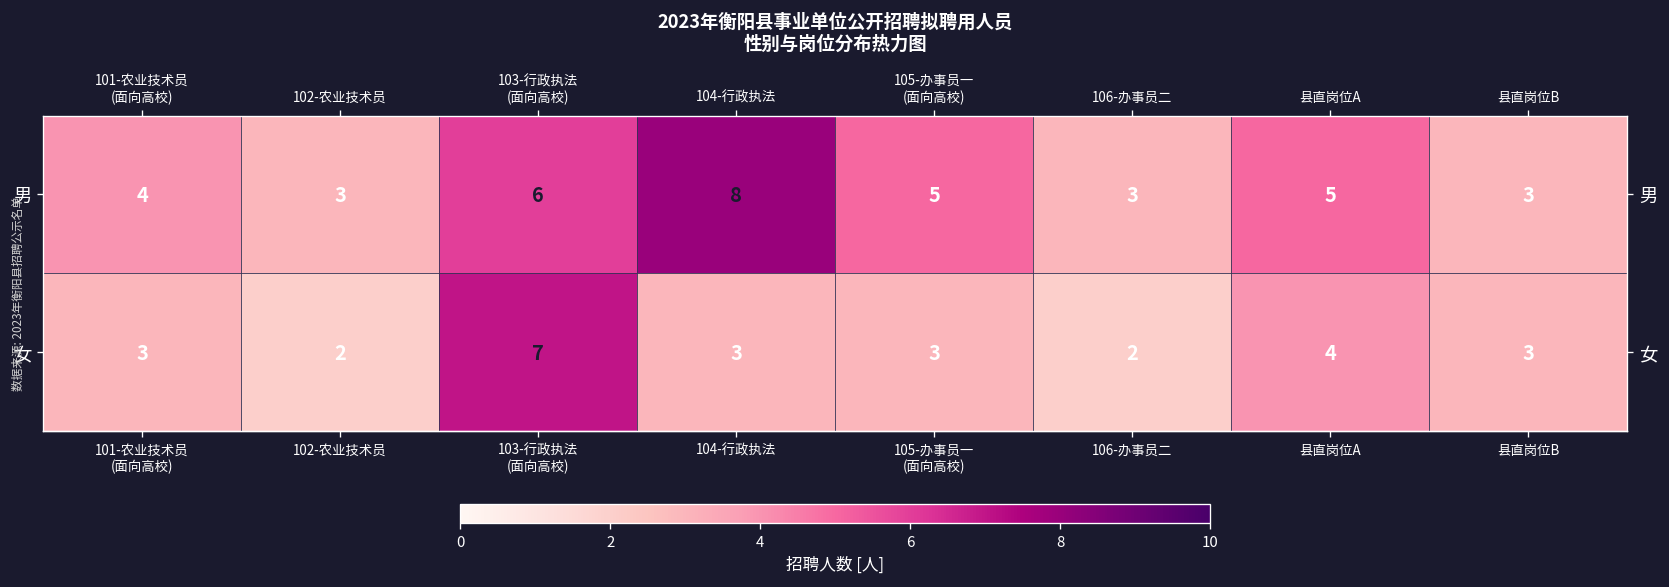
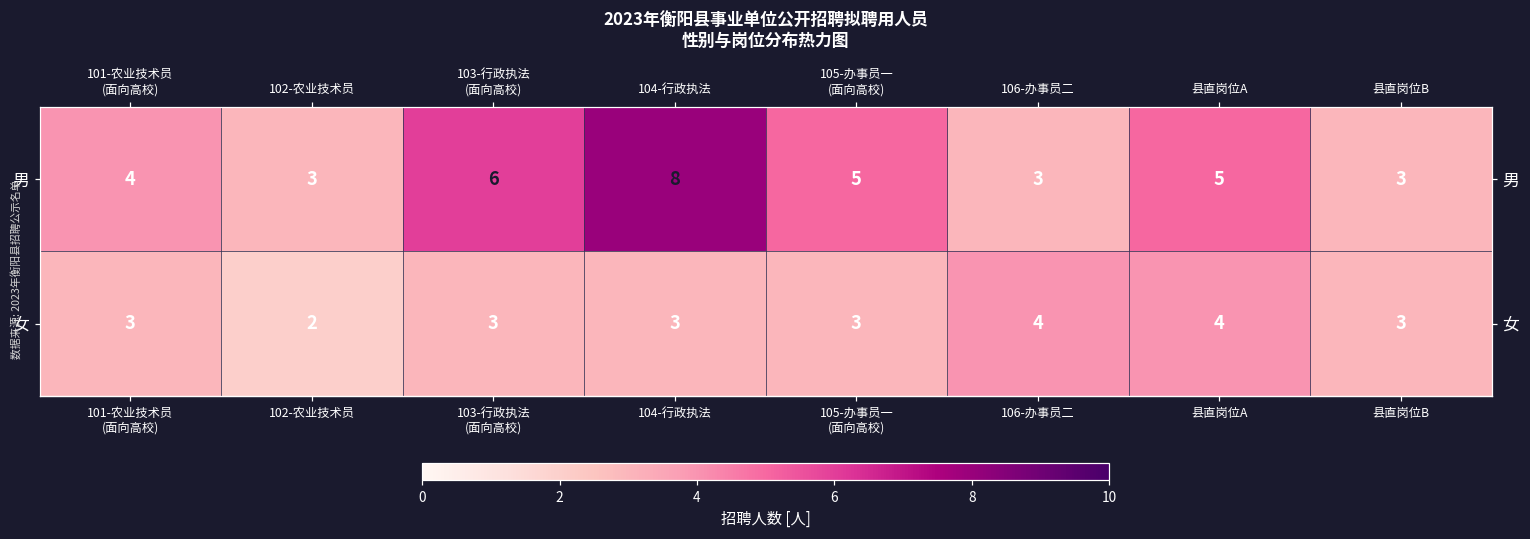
  {
    "男": {
      "101-农业技术员 (面向高校)": 4,
      "102-农业技术员": 3,
      "103-行政执法 (面向高校)": 6,
      "104-行政执法": 8,
      "105-办事员一 (面向高校)": 5,
      "106-办事员二": 3,
      "县直岗位A": 5,
      "县直岗位B": 3
    },
    "女": {
      "101-农业技术员 (面向高校)": 3,
      "102-农业技术员": 2,
-     "103-行政执法 (面向高校)": 7,
+     "103-行政执法 (面向高校)": 3,
      "104-行政执法": 3,
      "105-办事员一 (面向高校)": 3,
-     "106-办事员二": 2,
+     "106-办事员二": 4,
      "县直岗位A": 4,
      "县直岗位B": 3
    }
  }
